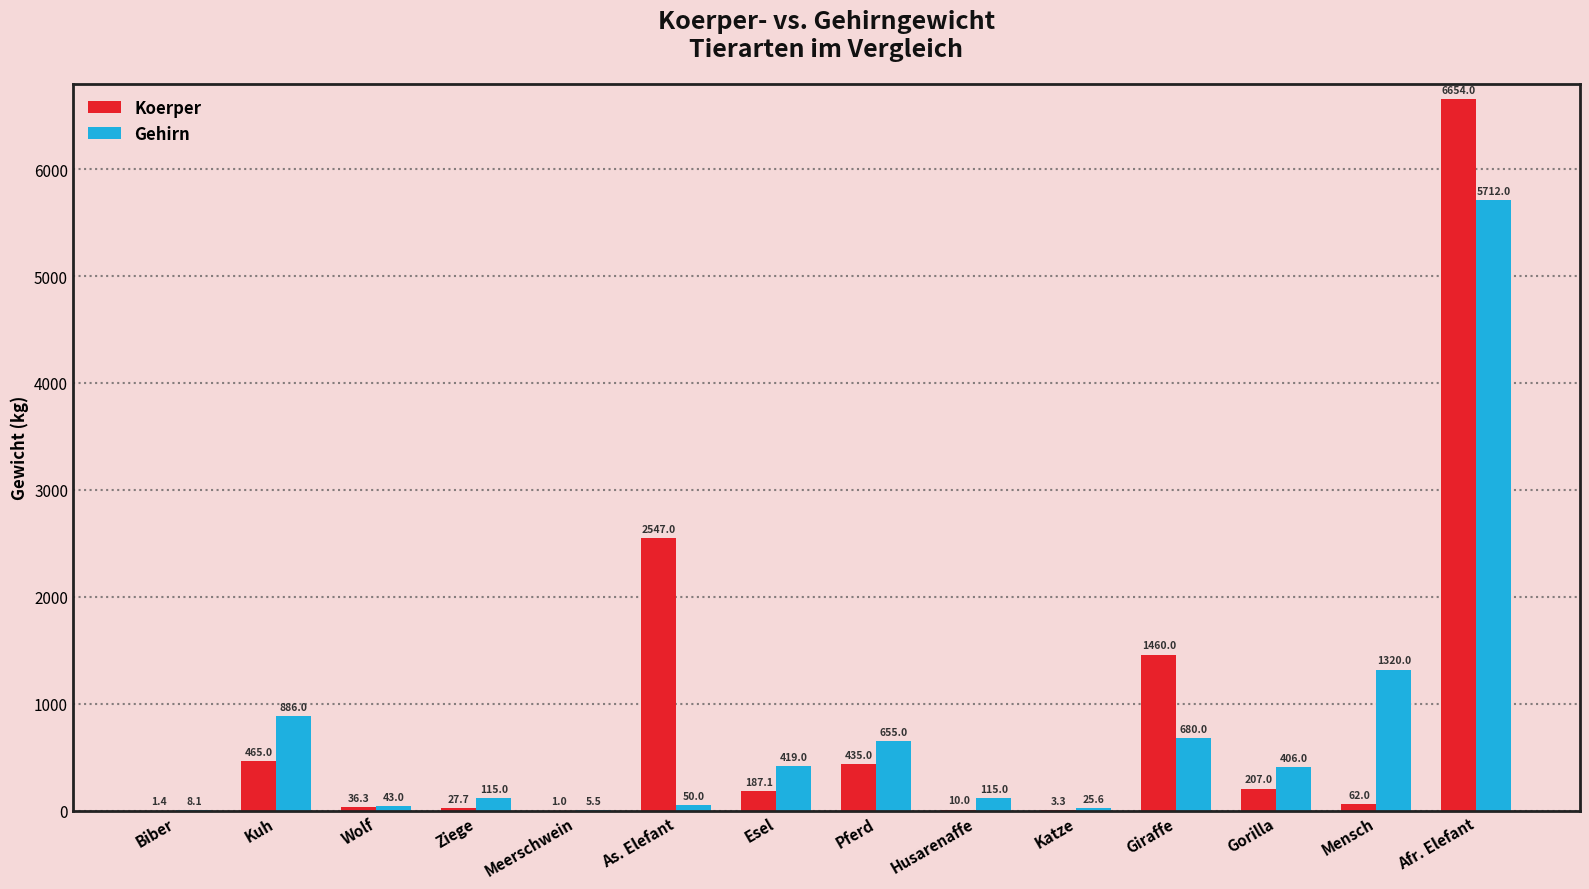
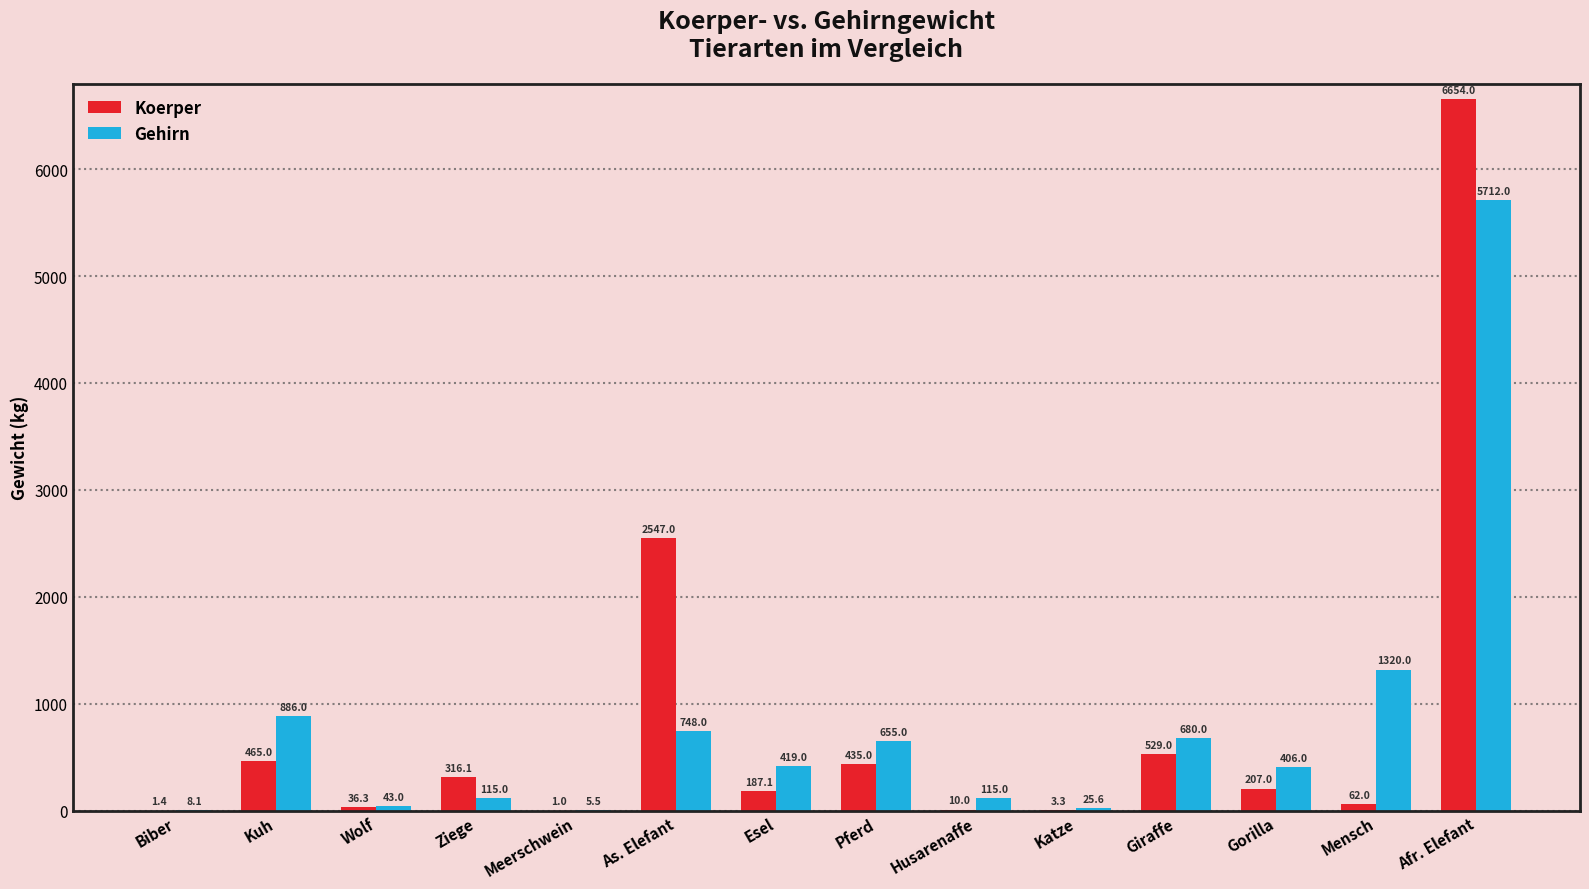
  {
    "Koerper": {
      "Biber": 1.4,
      "Kuh": 465.0,
      "Wolf": 36.3,
-     "Ziege": 27.7,
+     "Ziege": 316.1,
      "Meerschwein": 1.0,
      "As. Elefant": 2547.0,
      "Esel": 187.1,
      "Pferd": 435.0,
      "Husarenaffe": 10.0,
      "Katze": 3.3,
-     "Giraffe": 1460.0,
+     "Giraffe": 529.0,
      "Gorilla": 207.0,
      "Mensch": 62.0,
      "Afr. Elefant": 6654.0
    },
    "Gehirn": {
      "Biber": 8.1,
      "Kuh": 886.0,
      "Wolf": 43.0,
      "Ziege": 115.0,
      "Meerschwein": 5.5,
-     "As. Elefant": 50.0,
+     "As. Elefant": 748.0,
      "Esel": 419.0,
      "Pferd": 655.0,
      "Husarenaffe": 115.0,
      "Katze": 25.6,
      "Giraffe": 680.0,
      "Gorilla": 406.0,
      "Mensch": 1320.0,
      "Afr. Elefant": 5712.0
    }
  }
